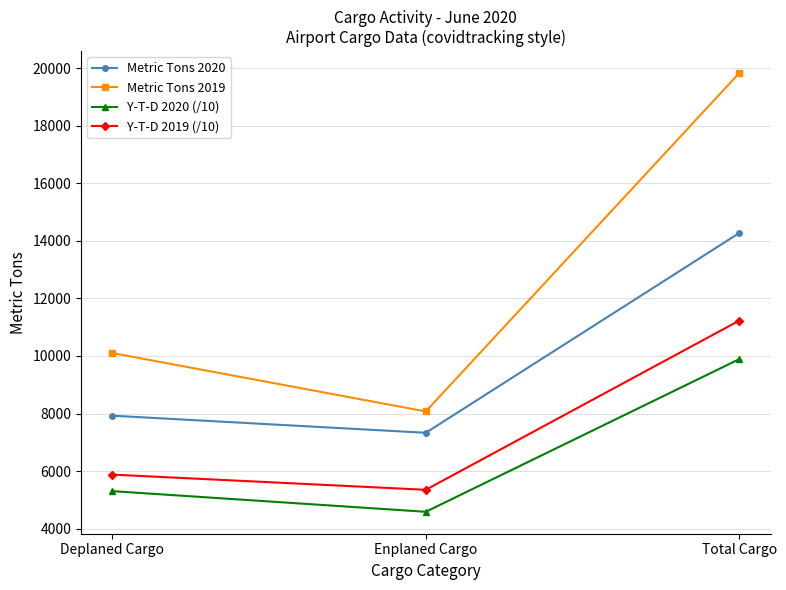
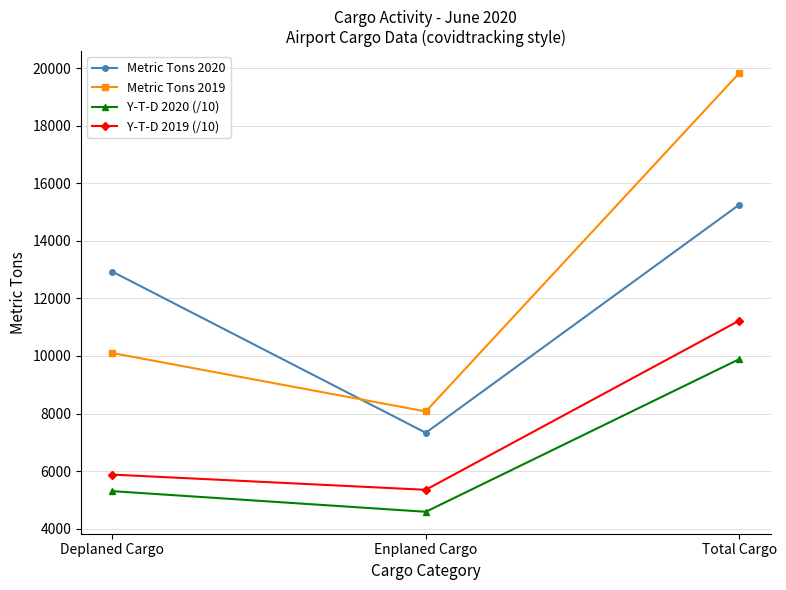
  {
    "Metric Tons 2020": {
-     "Deplaned Cargo": 7900,
+     "Deplaned Cargo": 12900,
      "Enplaned Cargo": 7300,
-     "Total Cargo": 14300
+     "Total Cargo": 15300
    },
    "Metric Tons 2019": {
      "Deplaned Cargo": 10100,
      "Enplaned Cargo": 8100,
      "Total Cargo": 19800
    },
    "Y-T-D 2020 (/10)": {
      "Deplaned Cargo": 5300,
      "Enplaned Cargo": 4600,
      "Total Cargo": 9900
    },
    "Y-T-D 2019 (/10)": {
      "Deplaned Cargo": 5900,
      "Enplaned Cargo": 5300,
      "Total Cargo": 11200
    }
  }
